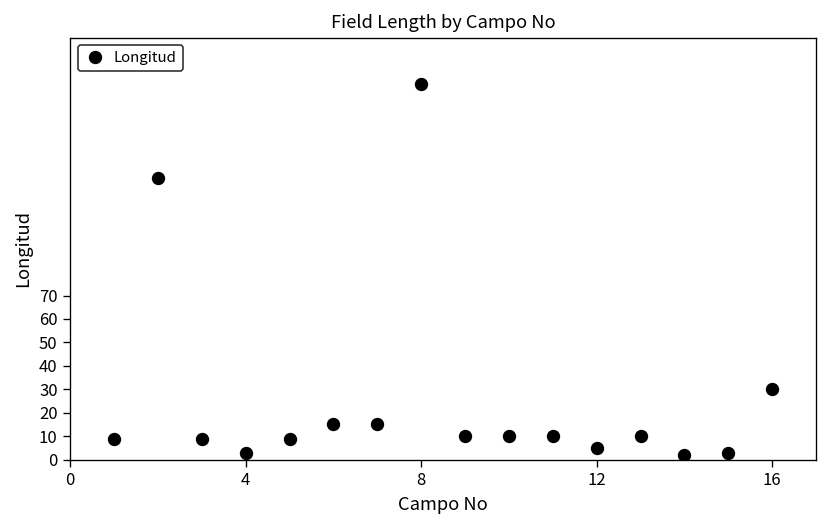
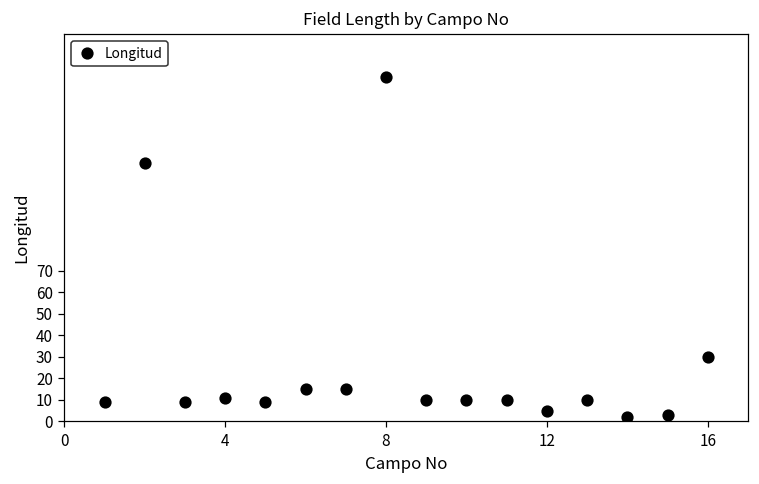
  {
-   "4": 3,
+   "4": 11,
    "8": 160,
    "12": 5,
    "16": 30
  }
